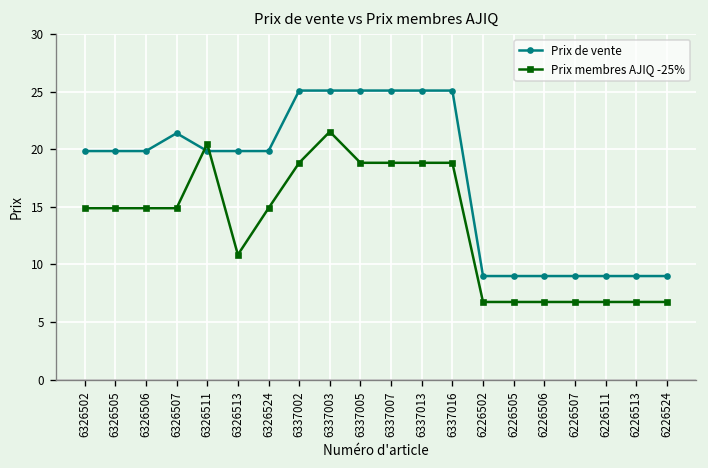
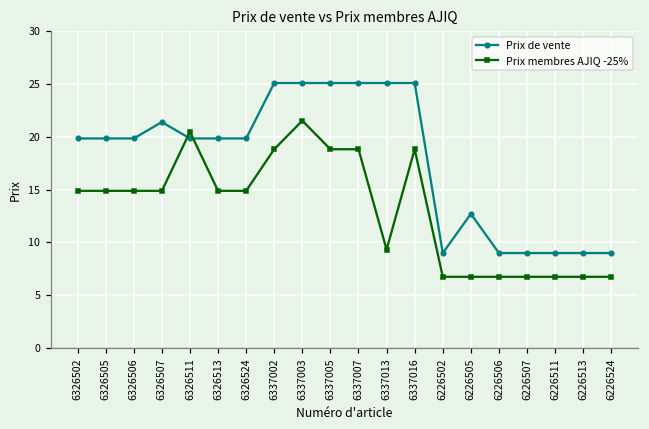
  {
    "Prix de vente": {
      "6326502": 20,
      "6326505": 20,
      "6326506": 20,
      "6326507": 21,
      "6326511": 20,
      "6326513": 20,
      "6326524": 20,
      "6337002": 25,
      "6337003": 25,
      "6337005": 25,
      "6337007": 25,
      "6337013": 25,
      "6337016": 25,
      "6226502": 9,
-     "6226505": 9,
+     "6226505": 13,
      "6226506": 9,
      "6226507": 9,
      "6226511": 9,
      "6226513": 9,
      "6226524": 9
    },
    "Prix membres AJIQ -25%": {
      "6326502": 15,
      "6326505": 15,
      "6326506": 15,
      "6326507": 15,
      "6326511": 20,
-     "6326513": 11,
+     "6326513": 15,
      "6326524": 15,
      "6337002": 19,
      "6337003": 22,
      "6337005": 19,
      "6337007": 19,
-     "6337013": 19,
+     "6337013": 9,
      "6337016": 19,
      "6226502": 7,
      "6226505": 7,
      "6226506": 7,
      "6226507": 7,
      "6226511": 7,
      "6226513": 7,
      "6226524": 7
    }
  }
